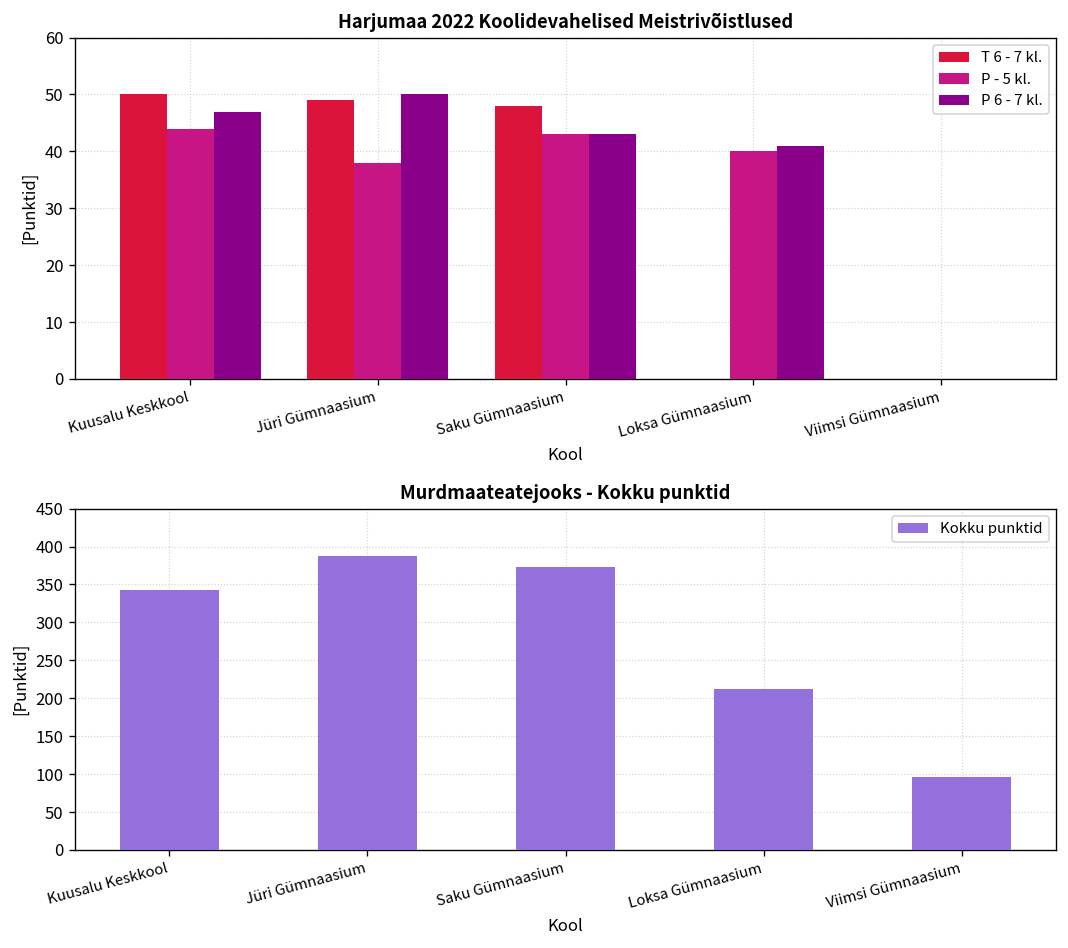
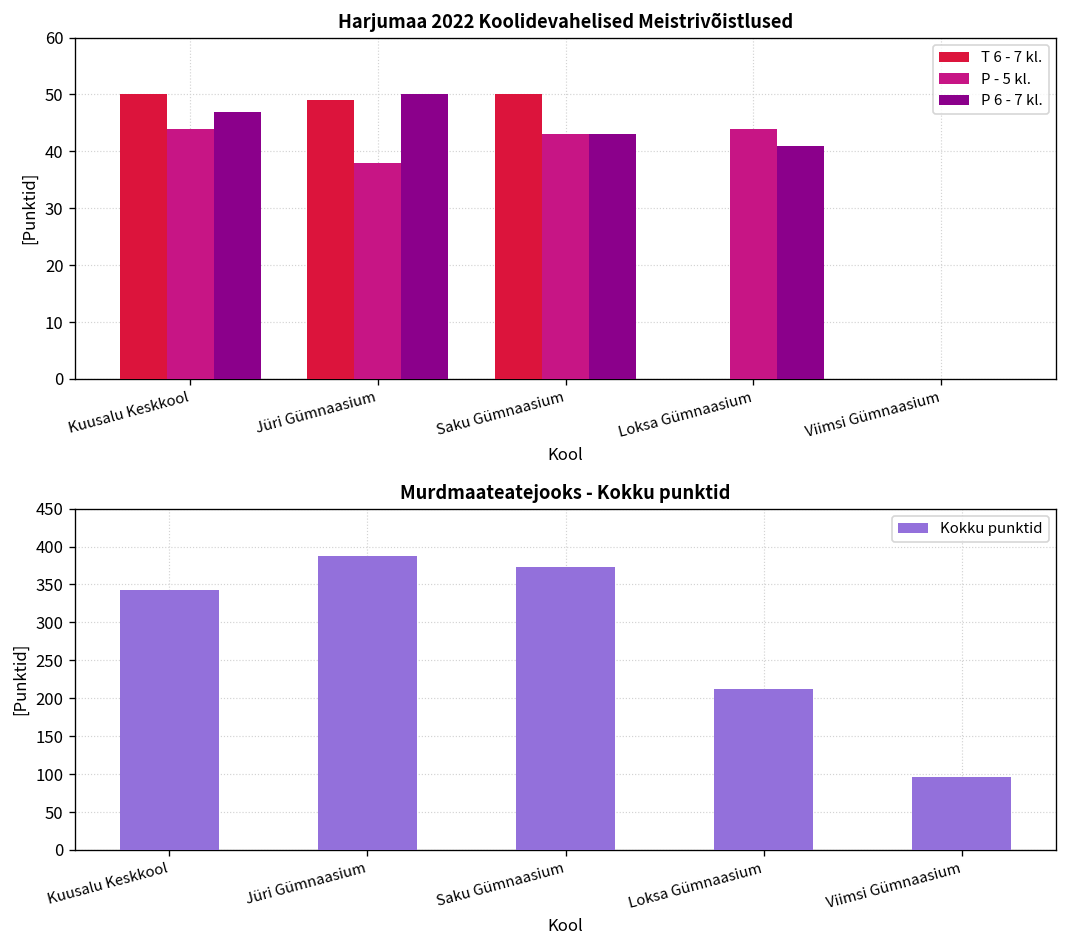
  {
    "Harjumaa 2022 Koolidevahelised Meistrivõistlused": {
      "T 6 - 7 kl.": {
        "Kuusalu Keskkool": 50,
        "Jüri Gümnaasium": 49,
-       "Saku Gümnaasium": 48,
+       "Saku Gümnaasium": 50,
        "Loksa Gümnaasium": 0,
        "Viimsi Gümnaasium": 0
      },
      "P - 5 kl.": {
        "Kuusalu Keskkool": 44,
        "Jüri Gümnaasium": 38,
        "Saku Gümnaasium": 43,
-       "Loksa Gümnaasium": 40,
+       "Loksa Gümnaasium": 44,
        "Viimsi Gümnaasium": 0
      },
      "P 6 - 7 kl.": {
        "Kuusalu Keskkool": 47,
        "Jüri Gümnaasium": 50,
        "Saku Gümnaasium": 43,
        "Loksa Gümnaasium": 41,
        "Viimsi Gümnaasium": 0
      }
    },
    "Murdmaateatejooks - Kokku punktid": {
      "Kuusalu Keskkool": 340,
      "Jüri Gümnaasium": 390,
      "Saku Gümnaasium": 370,
      "Loksa Gümnaasium": 210,
      "Viimsi Gümnaasium": 100
    }
  }
